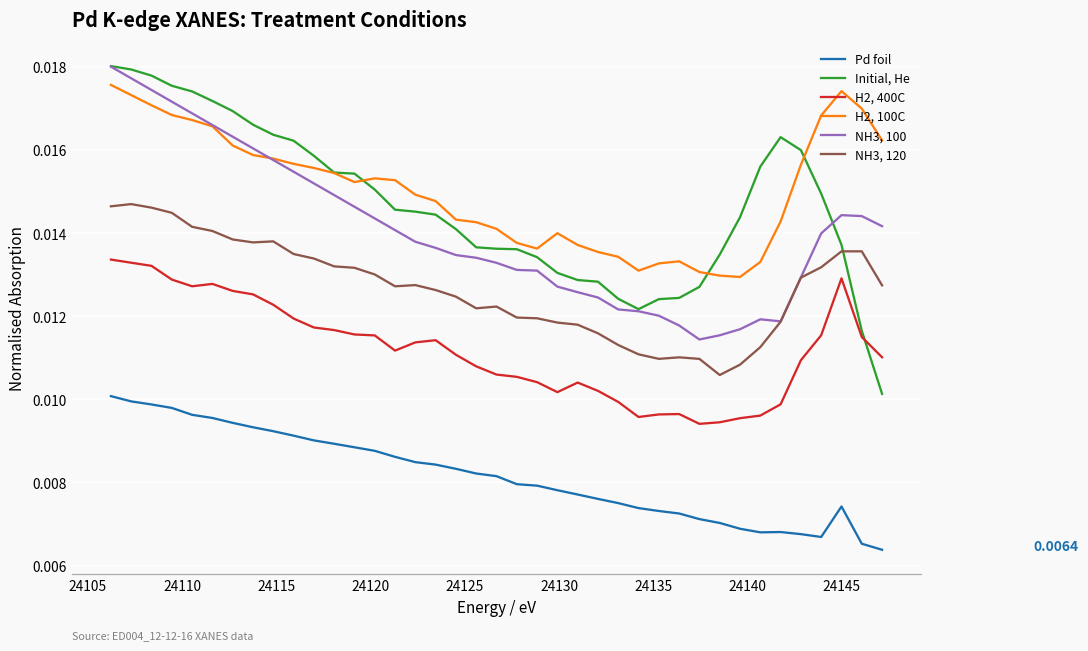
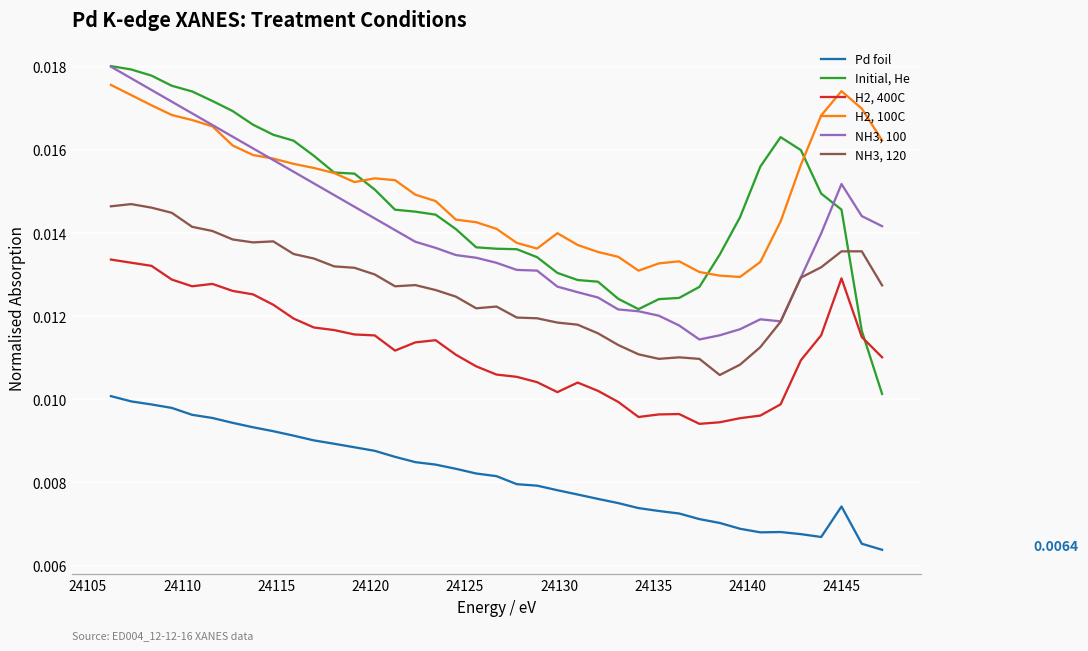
  {
    "Pd foil": {
      "24145": 0.0074
    },
    "Initial, He": {
-     "24145": 0.0137
+     "24145": 0.0146
    },
    "H2, 400C": {
      "24145": 0.0129
    },
    "H2, 100C": {
      "24145": 0.0174
    },
    "NH3, 100": {
-     "24145": 0.0144
+     "24145": 0.0152
    },
    "NH3, 120": {
      "24145": 0.0136
    }
  }
